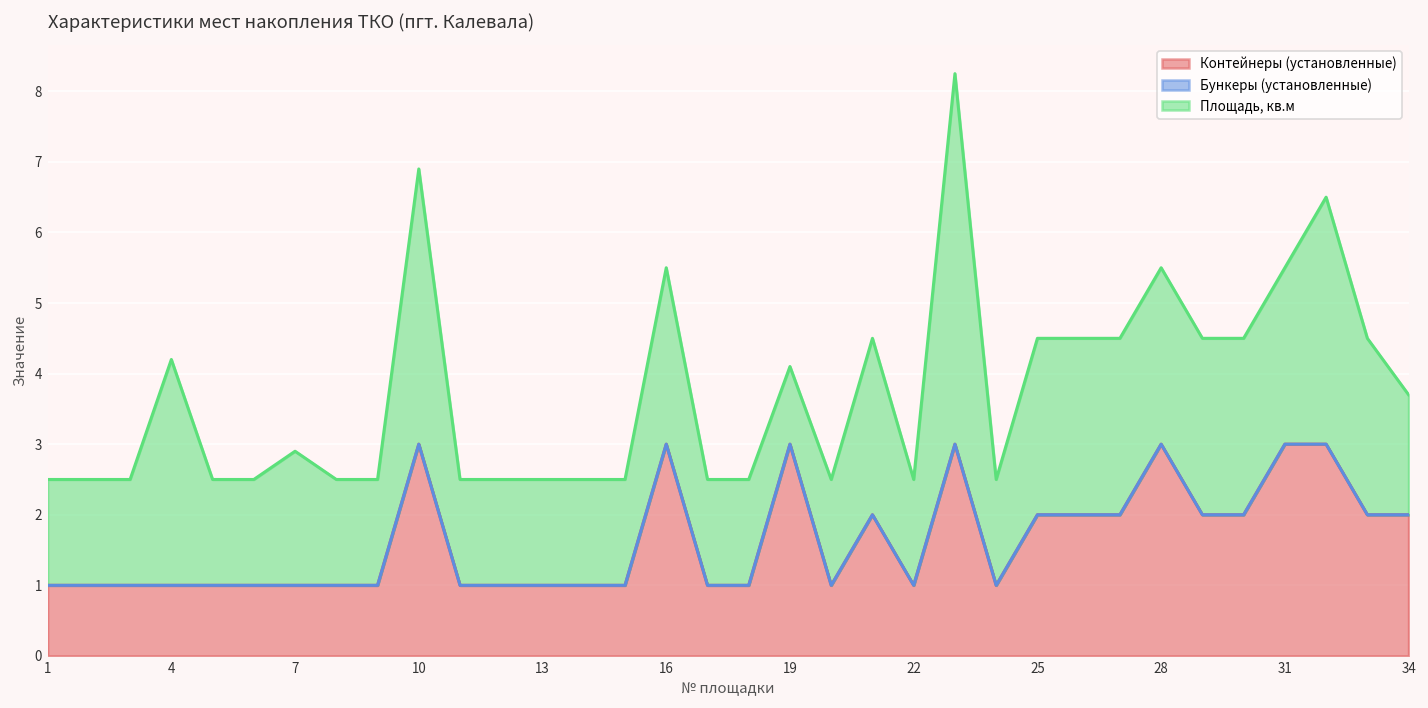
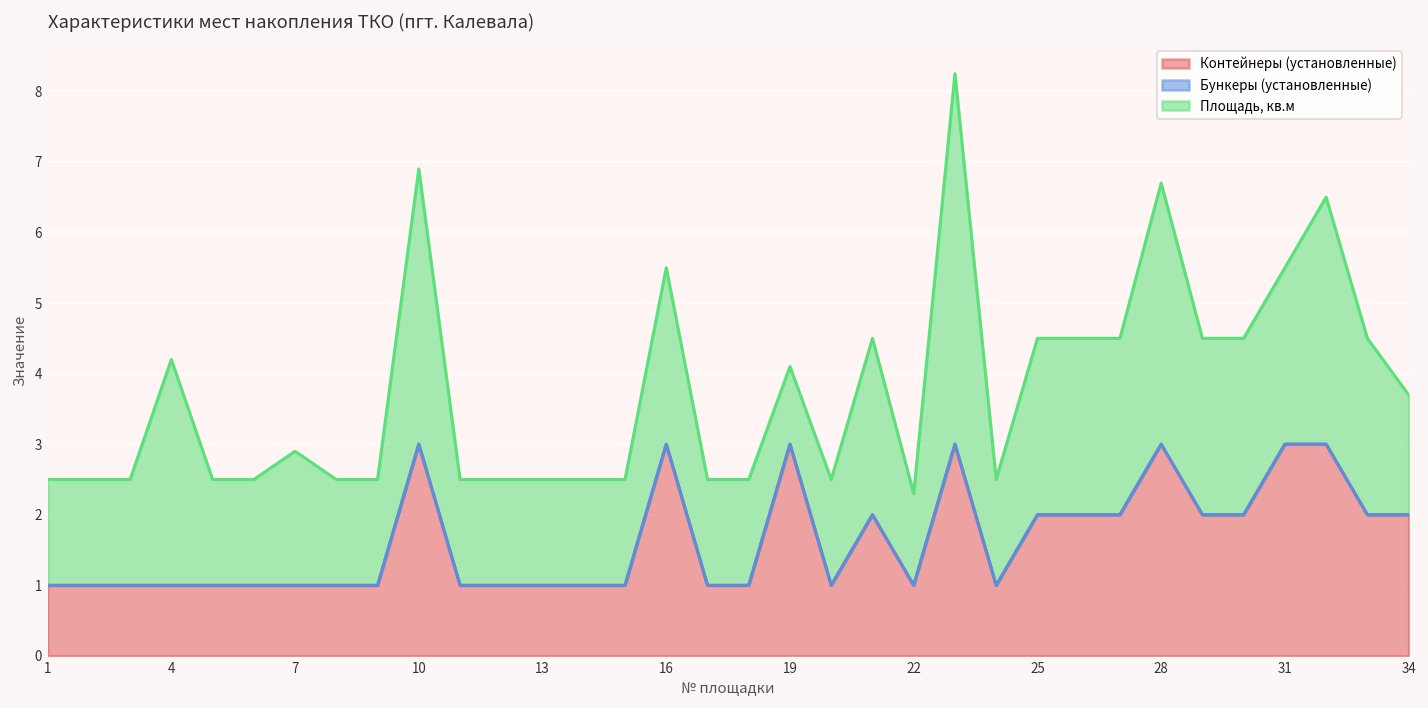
  {
    "Бункеры (установленные)": {
      "1": 1.0,
      "4": 1.0,
      "7": 1.0,
      "10": 3.0,
      "13": 1.0,
      "16": 3.0,
      "19": 3.0,
      "22": 1.0,
      "25": 2.0,
      "28": 3.0,
      "31": 3.0,
      "34": 2.0
    },
    "Площадь, кв.м": {
      "1": 1.5,
      "4": 3.2,
      "7": 1.9,
      "10": 3.9,
      "13": 1.5,
      "16": 2.5,
      "19": 1.1,
-     "22": 1.5,
+     "22": 1.3,
      "25": 2.5,
-     "28": 2.5,
+     "28": 3.7,
      "31": 2.5,
      "34": 1.7
    }
  }
